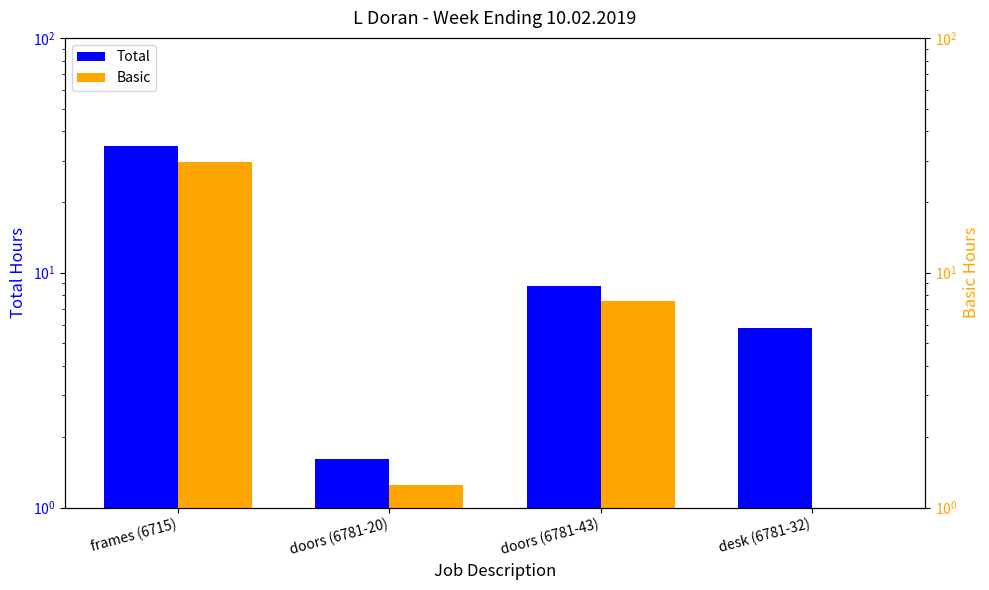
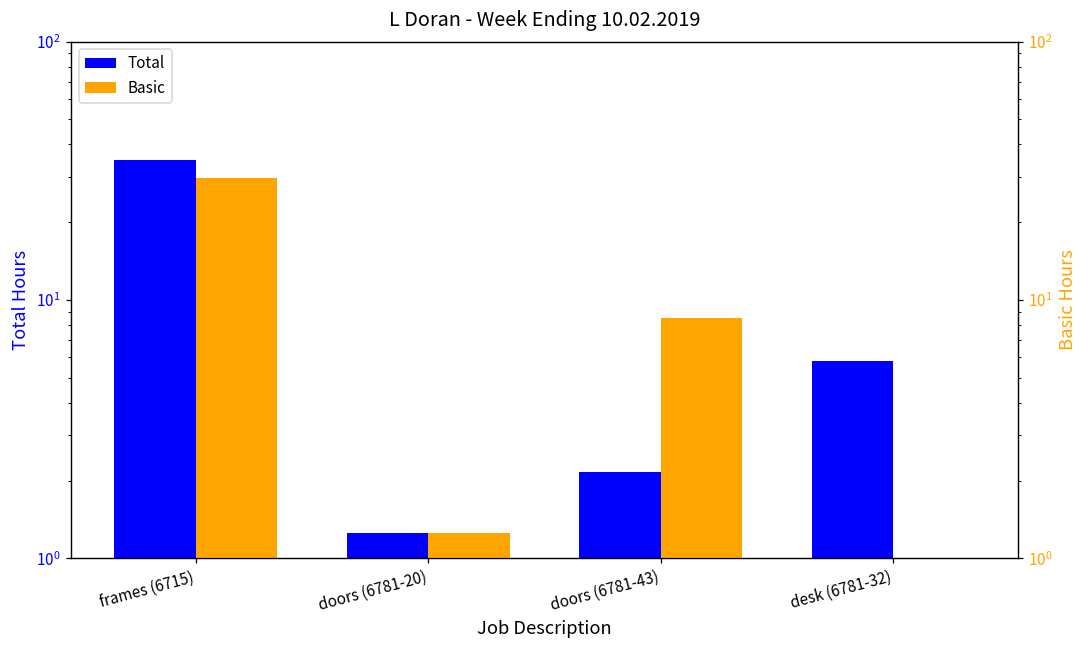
  {
    "Total": {
      "frames (6715)": 35,
-     "doors (6781-20)": 1.6,
-     "doors (6781-43)": 8.8,
+     "doors (6781-20)": 1.3,
+     "doors (6781-43)": 2.2,
      "desk (6781-32)": 5.8
    },
    "Basic": {
      "frames (6715)": 30,
      "doors (6781-20)": 1.3,
-     "doors (6781-43)": 7.6
+     "doors (6781-43)": 8.5
    }
  }
